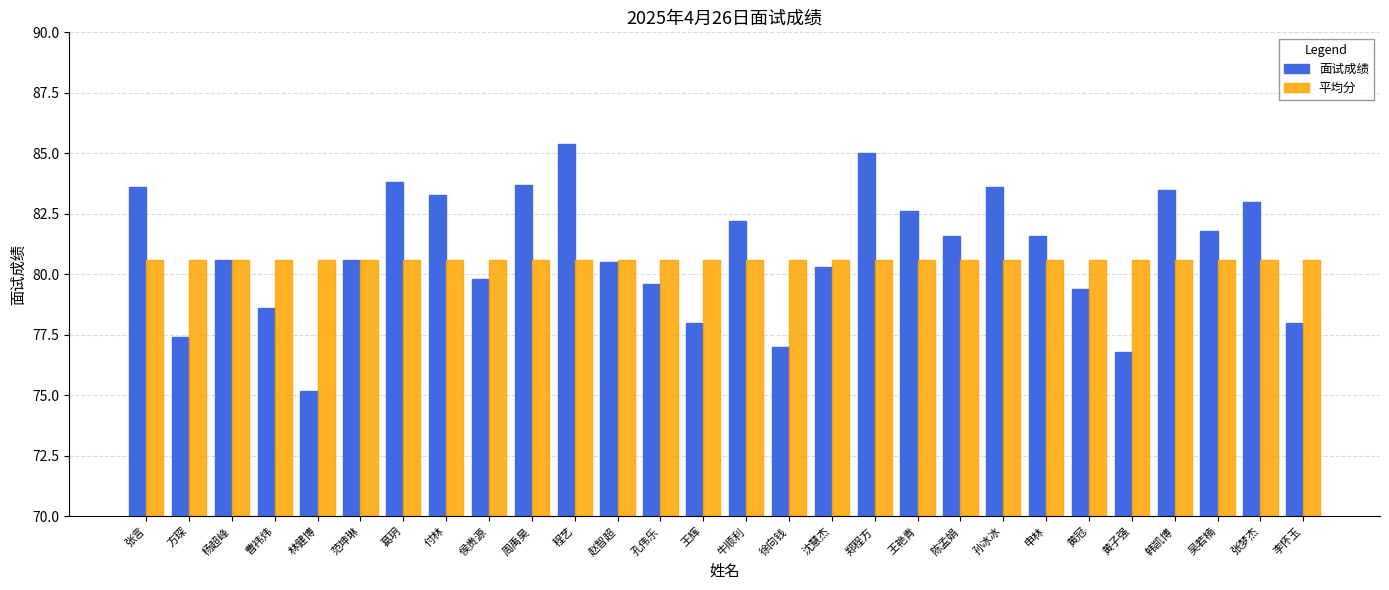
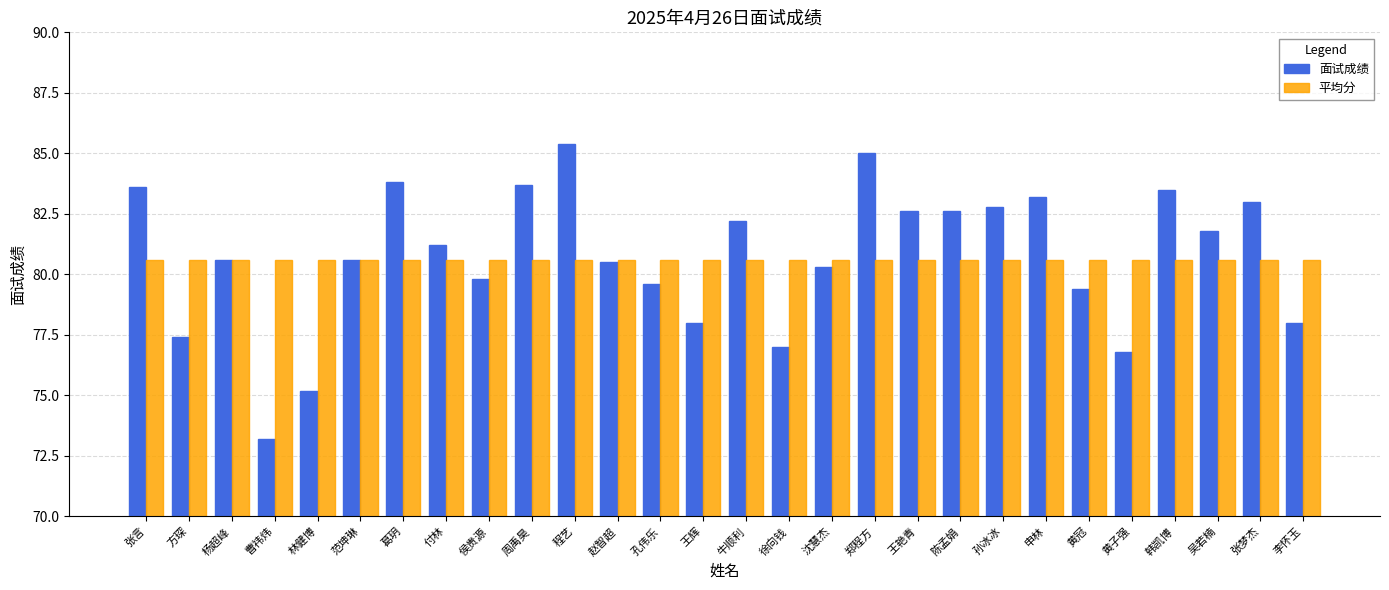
  {
    "面试成绩": {
      "张言": 83.6,
      "方琛": 77.4,
      "杨超峰": 80.6,
-     "曹祎炜": 78.6,
+     "曹祎炜": 73.2,
      "林健博": 75.2,
      "范坤琳": 80.6,
      "葛玥": 83.8,
-     "付林": 83.3,
+     "付林": 81.2,
      "侯贵源": 79.8,
      "周禹昊": 83.7,
      "程艺": 85.4,
      "赵智超": 80.5,
      "孔伟乐": 79.6,
      "王辉": 78.0,
      "牛顺利": 82.2,
      "徐向钱": 77.0,
      "沈慧杰": 80.3,
      "郑程方": 85.0,
      "王艳青": 82.6,
-     "陈孟娟": 81.6,
-     "孙冰冰": 83.6,
-     "申林": 81.6,
+     "陈孟娟": 82.6,
+     "孙冰冰": 82.8,
+     "申林": 83.2,
      "黄冠": 79.4,
      "黄子强": 76.8,
      "韩凯博": 83.5,
      "吴若楠": 81.8,
      "张梦杰": 83.0,
      "李怀玉": 78.0
    },
    "平均分": {
      "张言": 80.6,
      "方琛": 80.6,
      "杨超峰": 80.6,
      "曹祎炜": 80.6,
      "林健博": 80.6,
      "范坤琳": 80.6,
      "葛玥": 80.6,
      "付林": 80.6,
      "侯贵源": 80.6,
      "周禹昊": 80.6,
      "程艺": 80.6,
      "赵智超": 80.6,
      "孔伟乐": 80.6,
      "王辉": 80.6,
      "牛顺利": 80.6,
      "徐向钱": 80.6,
      "沈慧杰": 80.6,
      "郑程方": 80.6,
      "王艳青": 80.6,
      "陈孟娟": 80.6,
      "孙冰冰": 80.6,
      "申林": 80.6,
      "黄冠": 80.6,
      "黄子强": 80.6,
      "韩凯博": 80.6,
      "吴若楠": 80.6,
      "张梦杰": 80.6,
      "李怀玉": 80.6
    }
  }
